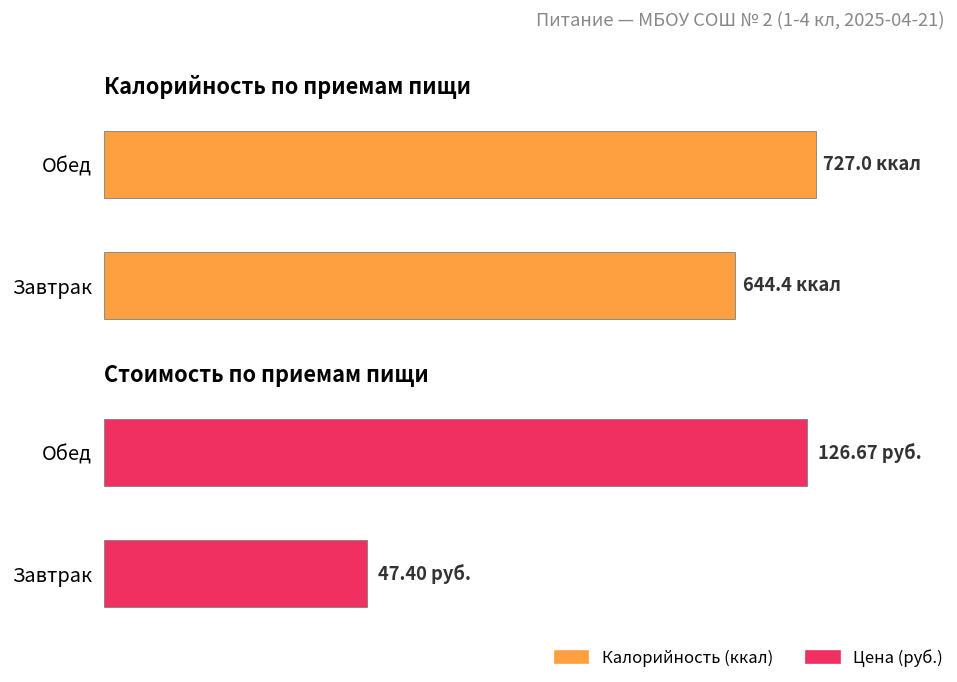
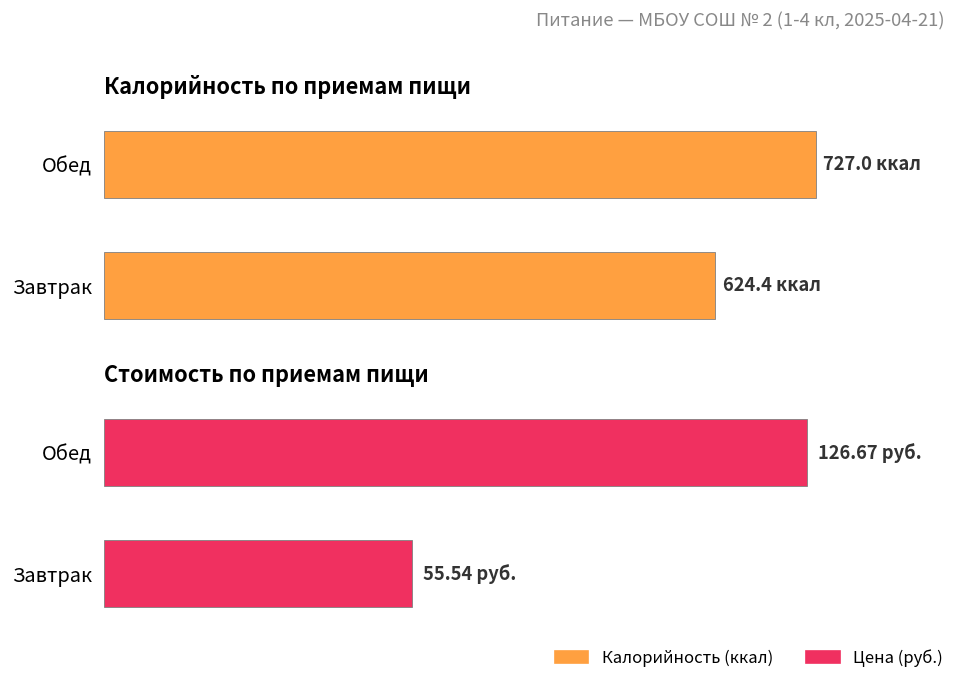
  {
    "Калорийность по приемам пищи": {
      "Обед": 727.0,
-     "Завтрак": 644.4
+     "Завтрак": 624.4
    },
    "Стоимость по приемам пищи": {
      "Обед": 126.67,
-     "Завтрак": 47.40
+     "Завтрак": 55.54
    }
  }
